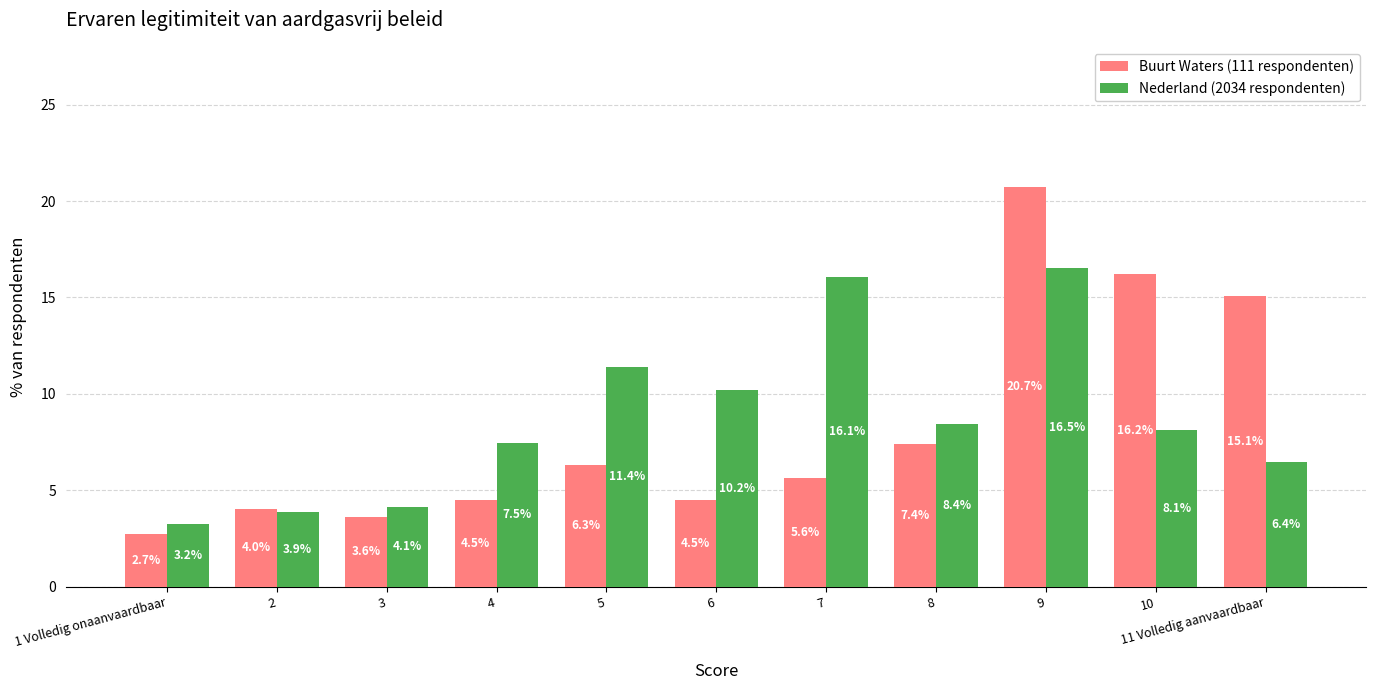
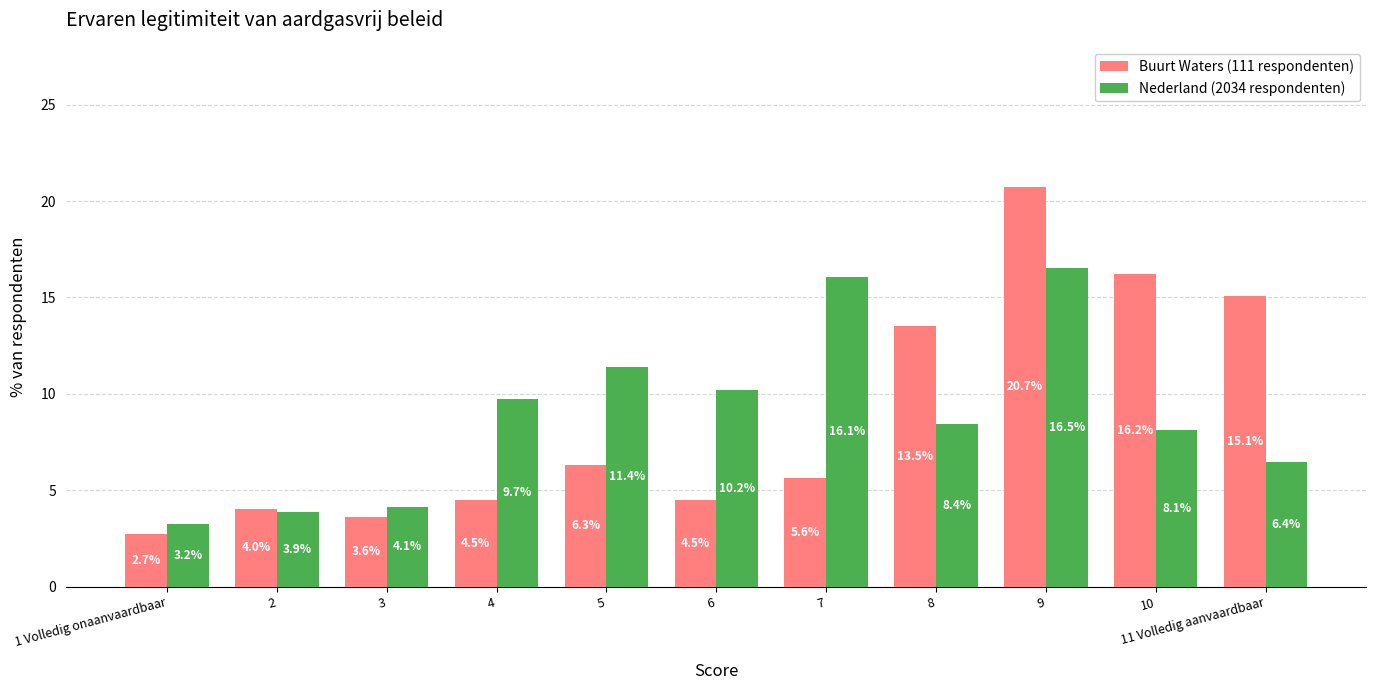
  {
    "Buurt Waters (111 respondenten)": {
      "1 Volledig onaanvaardbaar": "2.7%",
      "2": "4.0%",
      "3": "3.6%",
      "4": "4.5%",
      "5": "6.3%",
      "6": "4.5%",
      "7": "5.6%",
-     "8": "7.4%",
+     "8": "13.5%",
      "9": "20.7%",
      "10": "16.2%",
      "11 Volledig aanvaardbaar": "15.1%"
    },
    "Nederland (2034 respondenten)": {
      "1 Volledig onaanvaardbaar": "3.2%",
      "2": "3.9%",
      "3": "4.1%",
-     "4": "7.5%",
+     "4": "9.7%",
      "5": "11.4%",
      "6": "10.2%",
      "7": "16.1%",
      "8": "8.4%",
      "9": "16.5%",
      "10": "8.1%",
      "11 Volledig aanvaardbaar": "6.4%"
    }
  }
